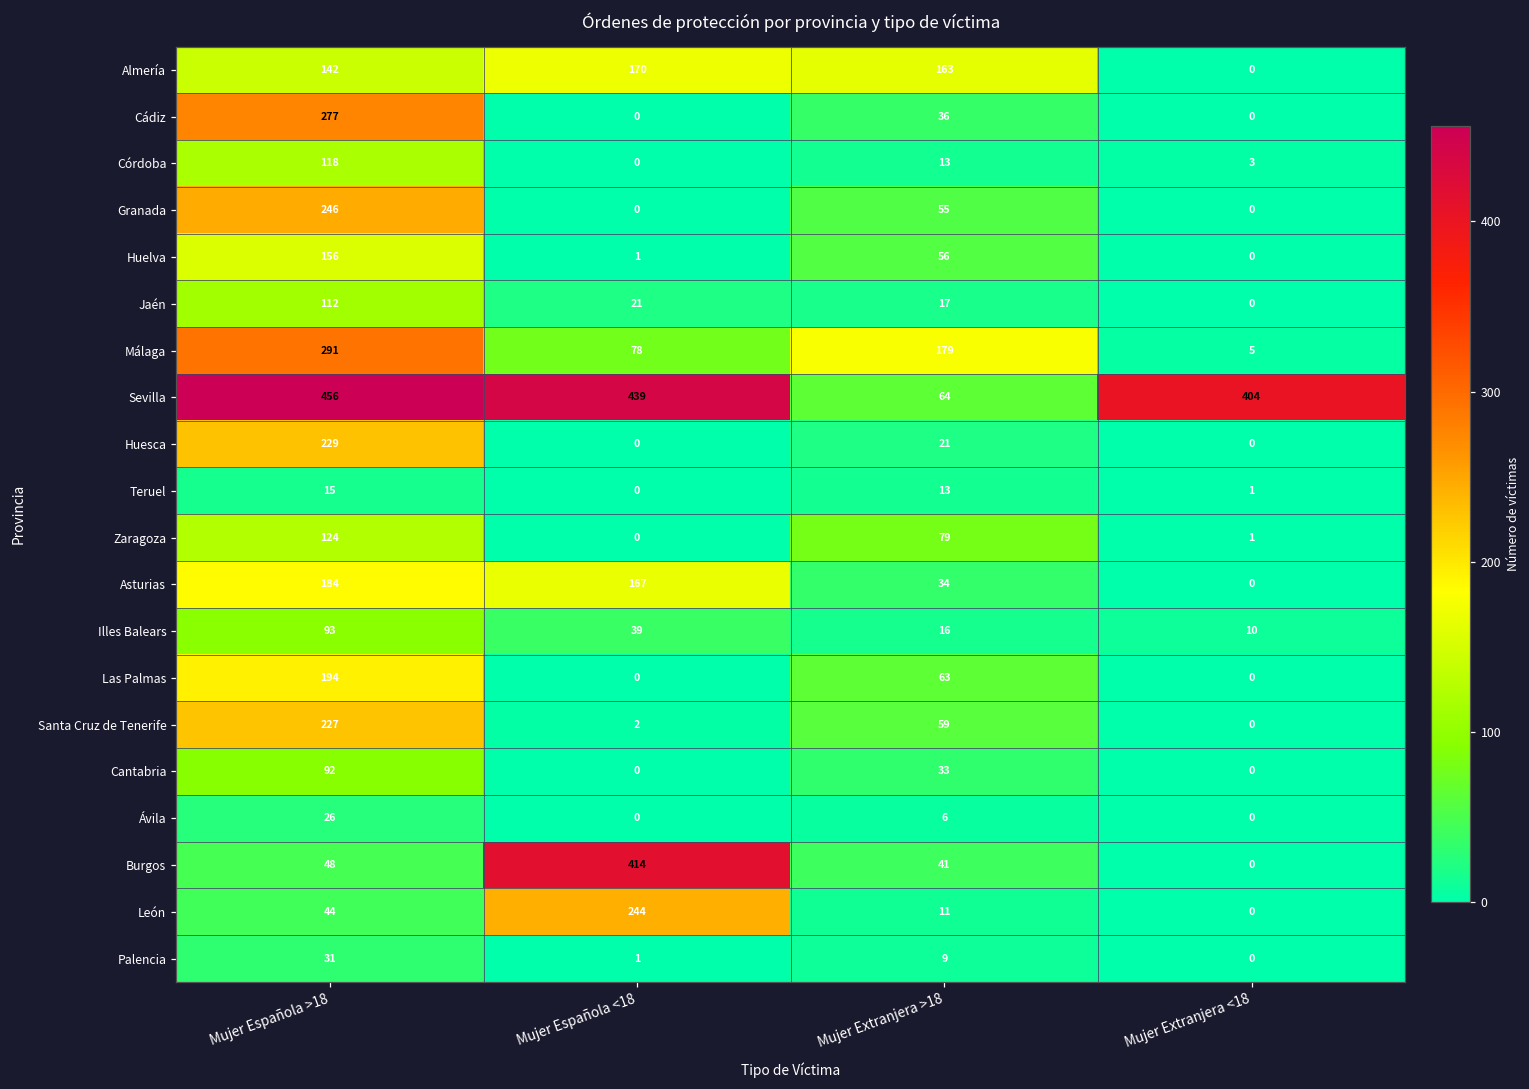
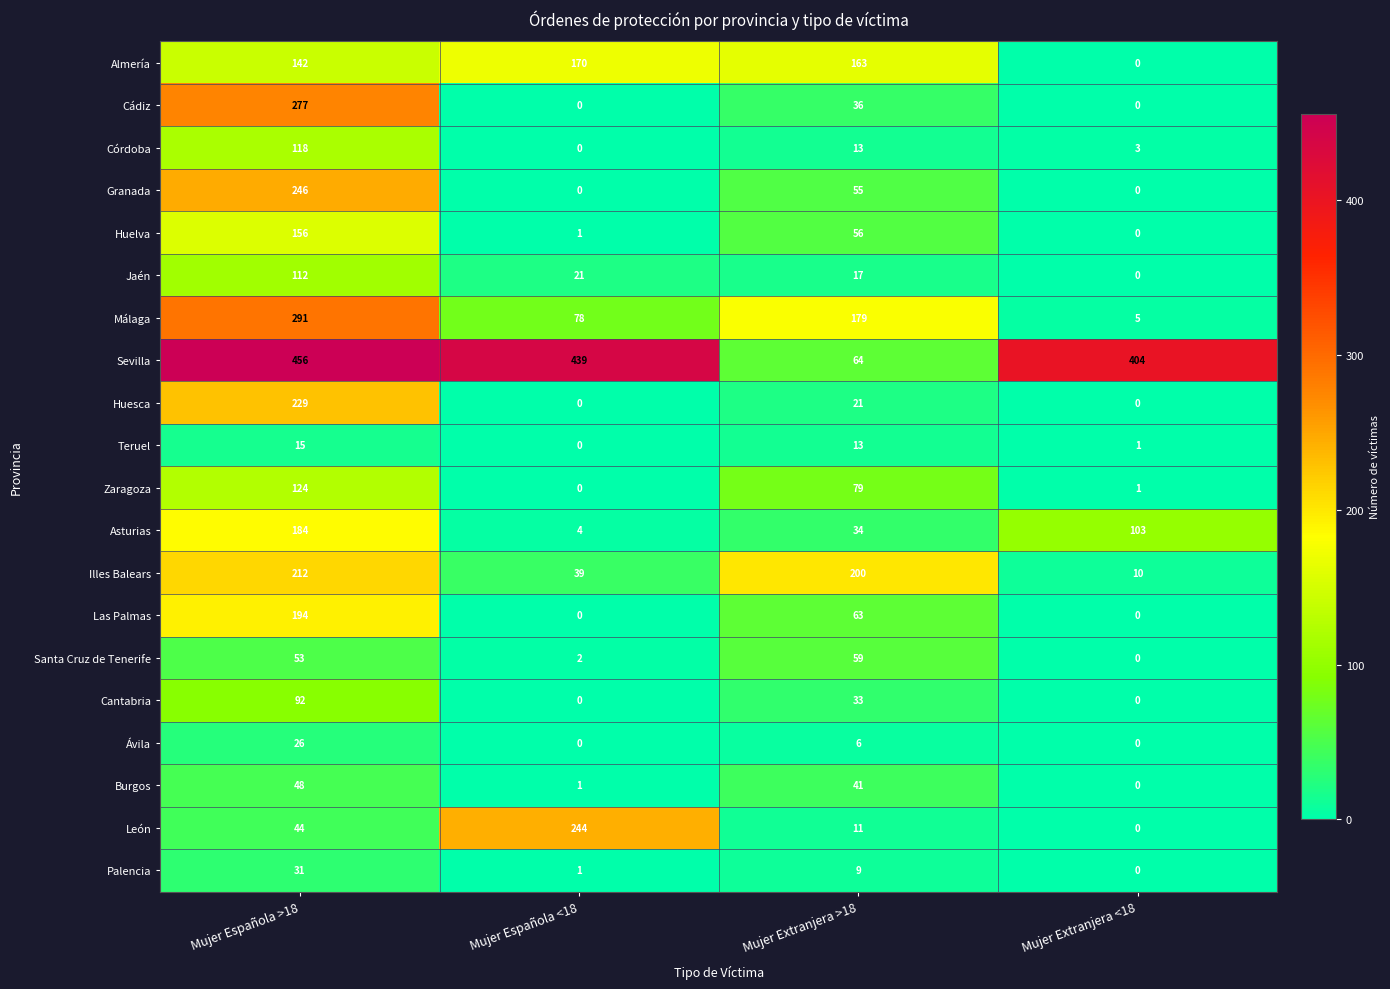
  {
    "Almería": {
      "Mujer Española >18": 142,
      "Mujer Española <18": 170,
      "Mujer Extranjera >18": 163,
      "Mujer Extranjera <18": 0
    },
    "Cádiz": {
      "Mujer Española >18": 277,
      "Mujer Española <18": 0,
      "Mujer Extranjera >18": 36,
      "Mujer Extranjera <18": 0
    },
    "Córdoba": {
      "Mujer Española >18": 118,
      "Mujer Española <18": 0,
      "Mujer Extranjera >18": 13,
      "Mujer Extranjera <18": 3
    },
    "Granada": {
      "Mujer Española >18": 246,
      "Mujer Española <18": 0,
      "Mujer Extranjera >18": 55,
      "Mujer Extranjera <18": 0
    },
    "Huelva": {
      "Mujer Española >18": 156,
      "Mujer Española <18": 1,
      "Mujer Extranjera >18": 56,
      "Mujer Extranjera <18": 0
    },
    "Jaén": {
      "Mujer Española >18": 112,
      "Mujer Española <18": 21,
      "Mujer Extranjera >18": 17,
      "Mujer Extranjera <18": 0
    },
    "Málaga": {
      "Mujer Española >18": 291,
      "Mujer Española <18": 78,
      "Mujer Extranjera >18": 179,
      "Mujer Extranjera <18": 5
    },
    "Sevilla": {
      "Mujer Española >18": 456,
      "Mujer Española <18": 439,
      "Mujer Extranjera >18": 64,
      "Mujer Extranjera <18": 404
    },
    "Huesca": {
      "Mujer Española >18": 229,
      "Mujer Española <18": 0,
      "Mujer Extranjera >18": 21,
      "Mujer Extranjera <18": 0
    },
    "Teruel": {
      "Mujer Española >18": 15,
      "Mujer Española <18": 0,
      "Mujer Extranjera >18": 13,
      "Mujer Extranjera <18": 1
    },
    "Zaragoza": {
      "Mujer Española >18": 124,
      "Mujer Española <18": 0,
      "Mujer Extranjera >18": 79,
      "Mujer Extranjera <18": 1
    },
    "Asturias": {
      "Mujer Española >18": 184,
-     "Mujer Española <18": 167,
+     "Mujer Española <18": 4,
      "Mujer Extranjera >18": 34,
-     "Mujer Extranjera <18": 0
+     "Mujer Extranjera <18": 103
    },
    "Illes Balears": {
-     "Mujer Española >18": 93,
+     "Mujer Española >18": 212,
      "Mujer Española <18": 39,
-     "Mujer Extranjera >18": 16,
+     "Mujer Extranjera >18": 200,
      "Mujer Extranjera <18": 10
    },
    "Las Palmas": {
      "Mujer Española >18": 194,
      "Mujer Española <18": 0,
      "Mujer Extranjera >18": 63,
      "Mujer Extranjera <18": 0
    },
    "Santa Cruz de Tenerife": {
-     "Mujer Española >18": 227,
+     "Mujer Española >18": 53,
      "Mujer Española <18": 2,
      "Mujer Extranjera >18": 59,
      "Mujer Extranjera <18": 0
    },
    "Cantabria": {
      "Mujer Española >18": 92,
      "Mujer Española <18": 0,
      "Mujer Extranjera >18": 33,
      "Mujer Extranjera <18": 0
    },
    "Ávila": {
      "Mujer Española >18": 26,
      "Mujer Española <18": 0,
      "Mujer Extranjera >18": 6,
      "Mujer Extranjera <18": 0
    },
    "Burgos": {
      "Mujer Española >18": 48,
-     "Mujer Española <18": 414,
+     "Mujer Española <18": 1,
      "Mujer Extranjera >18": 41,
      "Mujer Extranjera <18": 0
    },
    "León": {
      "Mujer Española >18": 44,
      "Mujer Española <18": 244,
      "Mujer Extranjera >18": 11,
      "Mujer Extranjera <18": 0
    },
    "Palencia": {
      "Mujer Española >18": 31,
      "Mujer Española <18": 1,
      "Mujer Extranjera >18": 9,
      "Mujer Extranjera <18": 0
    }
  }
